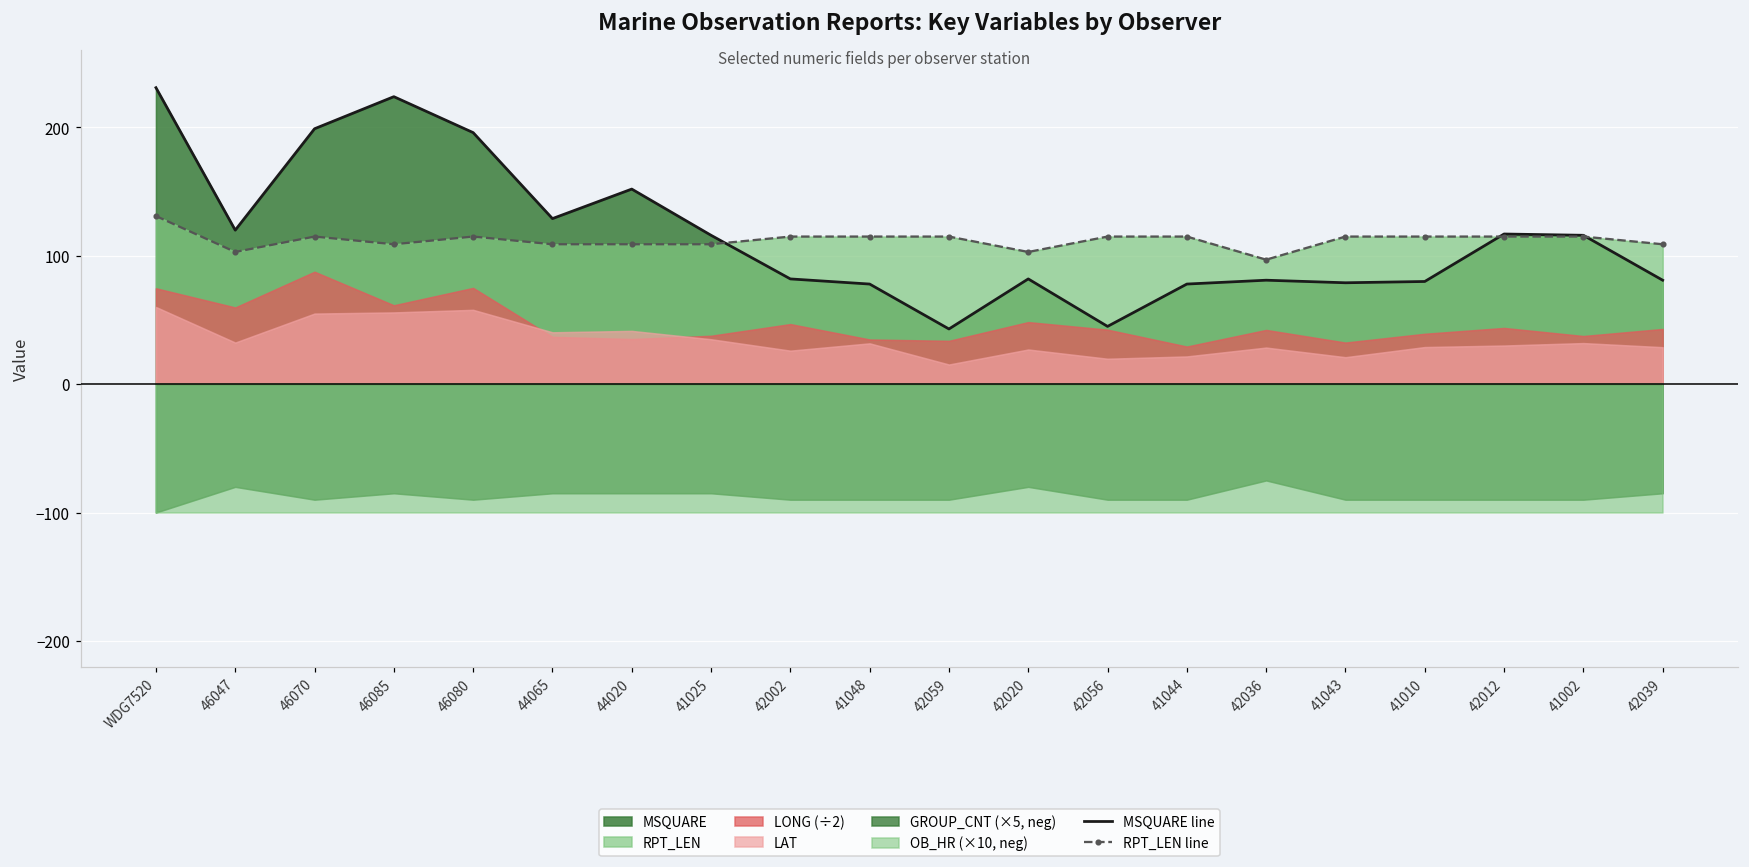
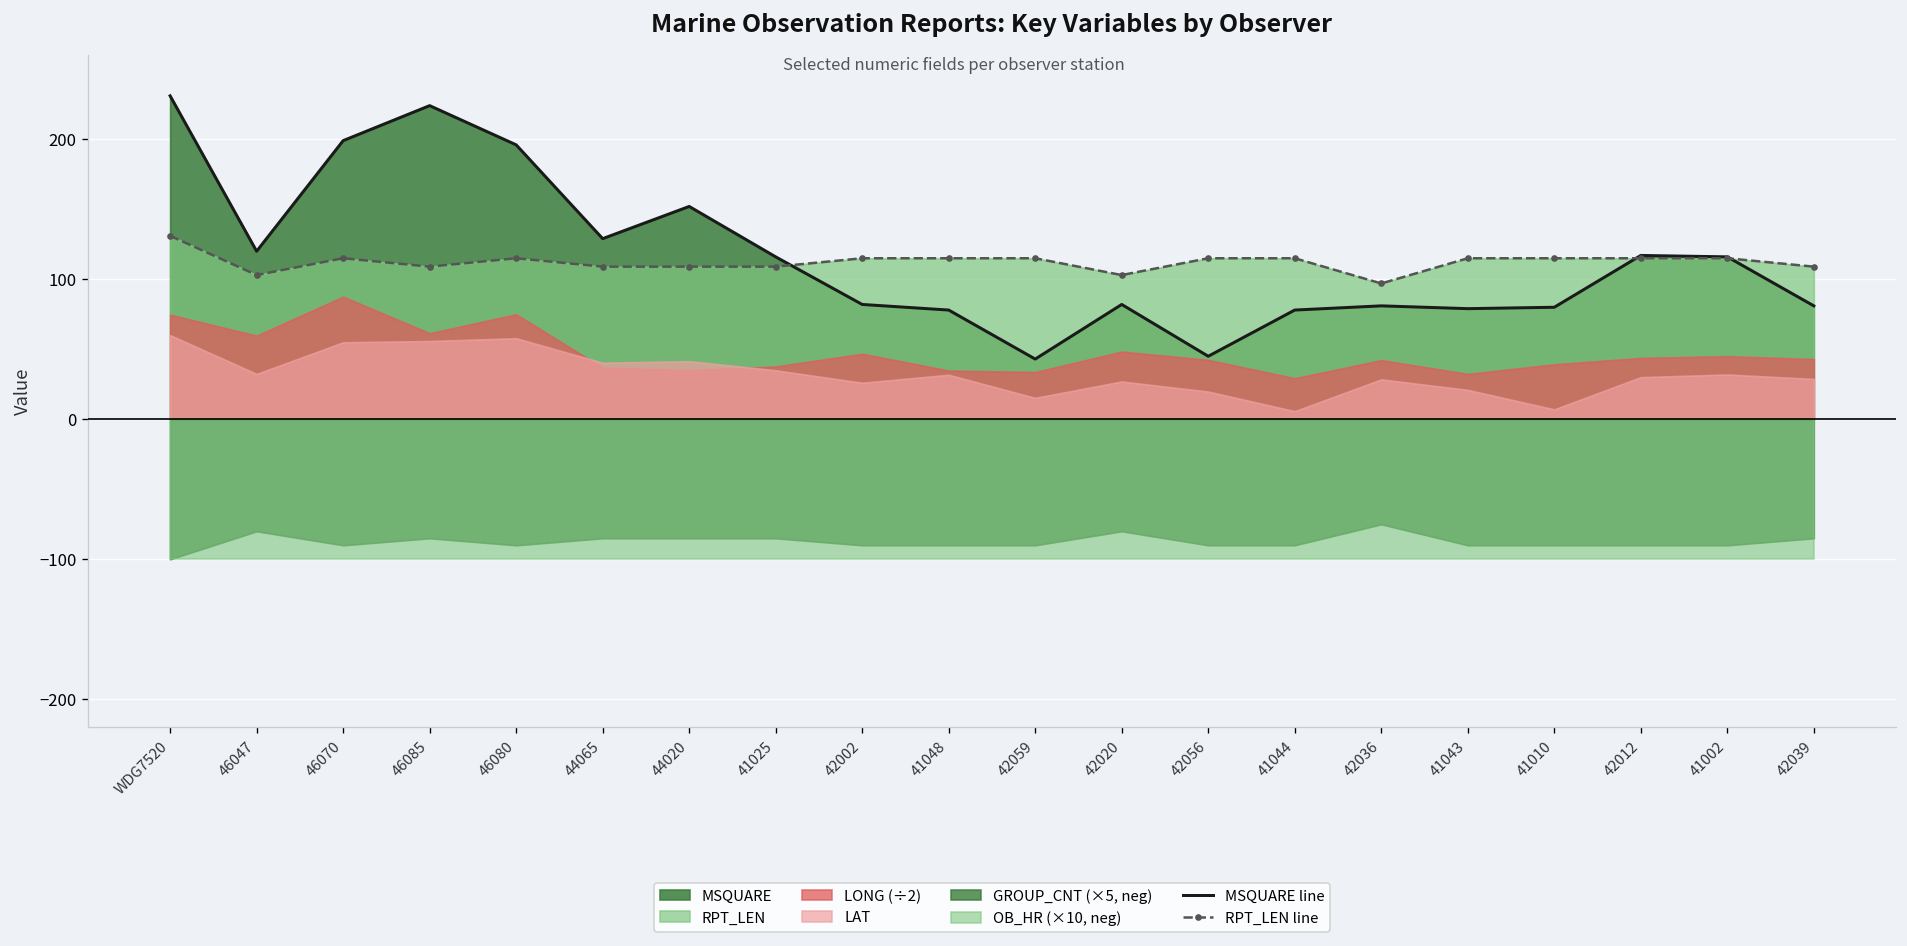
  {
    "MSQUARE": {
      "WDG7520": 231,
      "46047": 120,
      "46070": 199,
      "46085": 224,
      "46080": 196,
      "44065": 129,
      "44020": 152,
      "41025": 116,
      "42002": 82,
      "41048": 78,
      "42059": 43,
      "42020": 82,
      "42056": 45,
      "41044": 78,
      "42036": 81,
      "41043": 79,
      "41010": 80,
      "42039": 81
    },
    "LONG (÷2)": {
      "WDG7520": 75,
      "46047": 60,
      "46070": 88,
      "46085": 61,
      "46080": 75,
      "44065": 37,
      "44020": 35,
      "41025": 38,
      "42002": 47,
      "41048": 35,
      "42059": 34,
      "42020": 48,
      "42056": 42,
      "41044": 29,
      "42036": 42,
      "41043": 32,
      "41010": 39,
      "42012": 44,
-     "41002": 38,
+     "41002": 45,
      "42039": 43
    },
    "LAT": {
      "WDG7520": 60,
      "46047": 32,
      "46070": 55,
      "46085": 56,
      "46080": 58,
      "44065": 40,
      "44020": 42,
      "41025": 35,
      "42002": 26,
      "41048": 32,
      "42059": 15,
      "42020": 27,
      "42056": 20,
-     "41044": 22,
+     "41044": 6,
      "42036": 29,
      "41043": 21,
-     "41010": 29,
+     "41010": 7,
      "42012": 30,
      "41002": 32,
      "42039": 29
    }
  }
